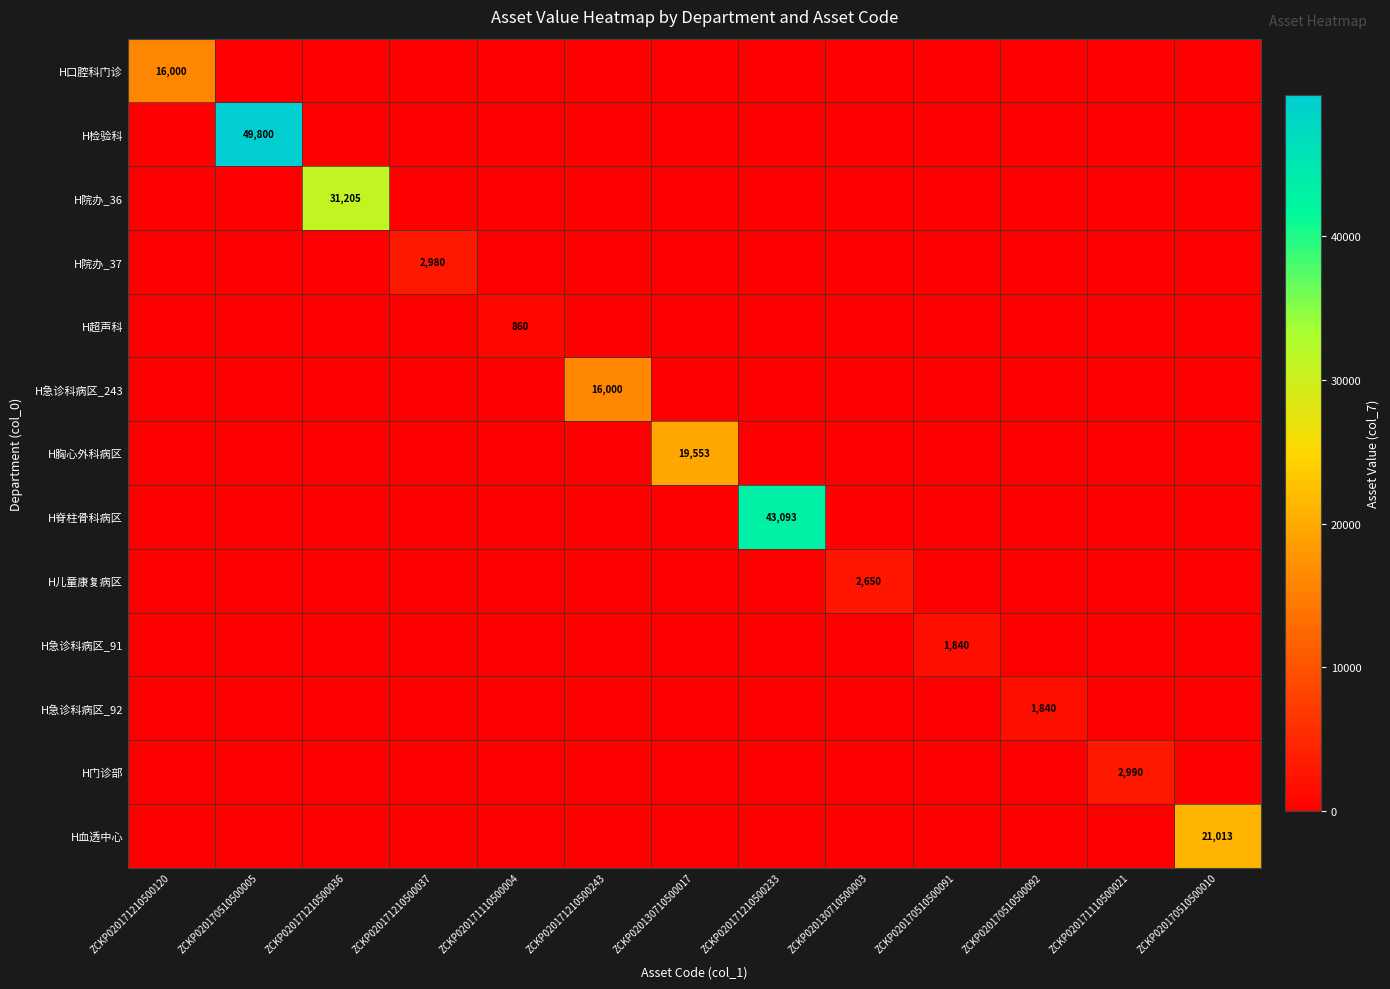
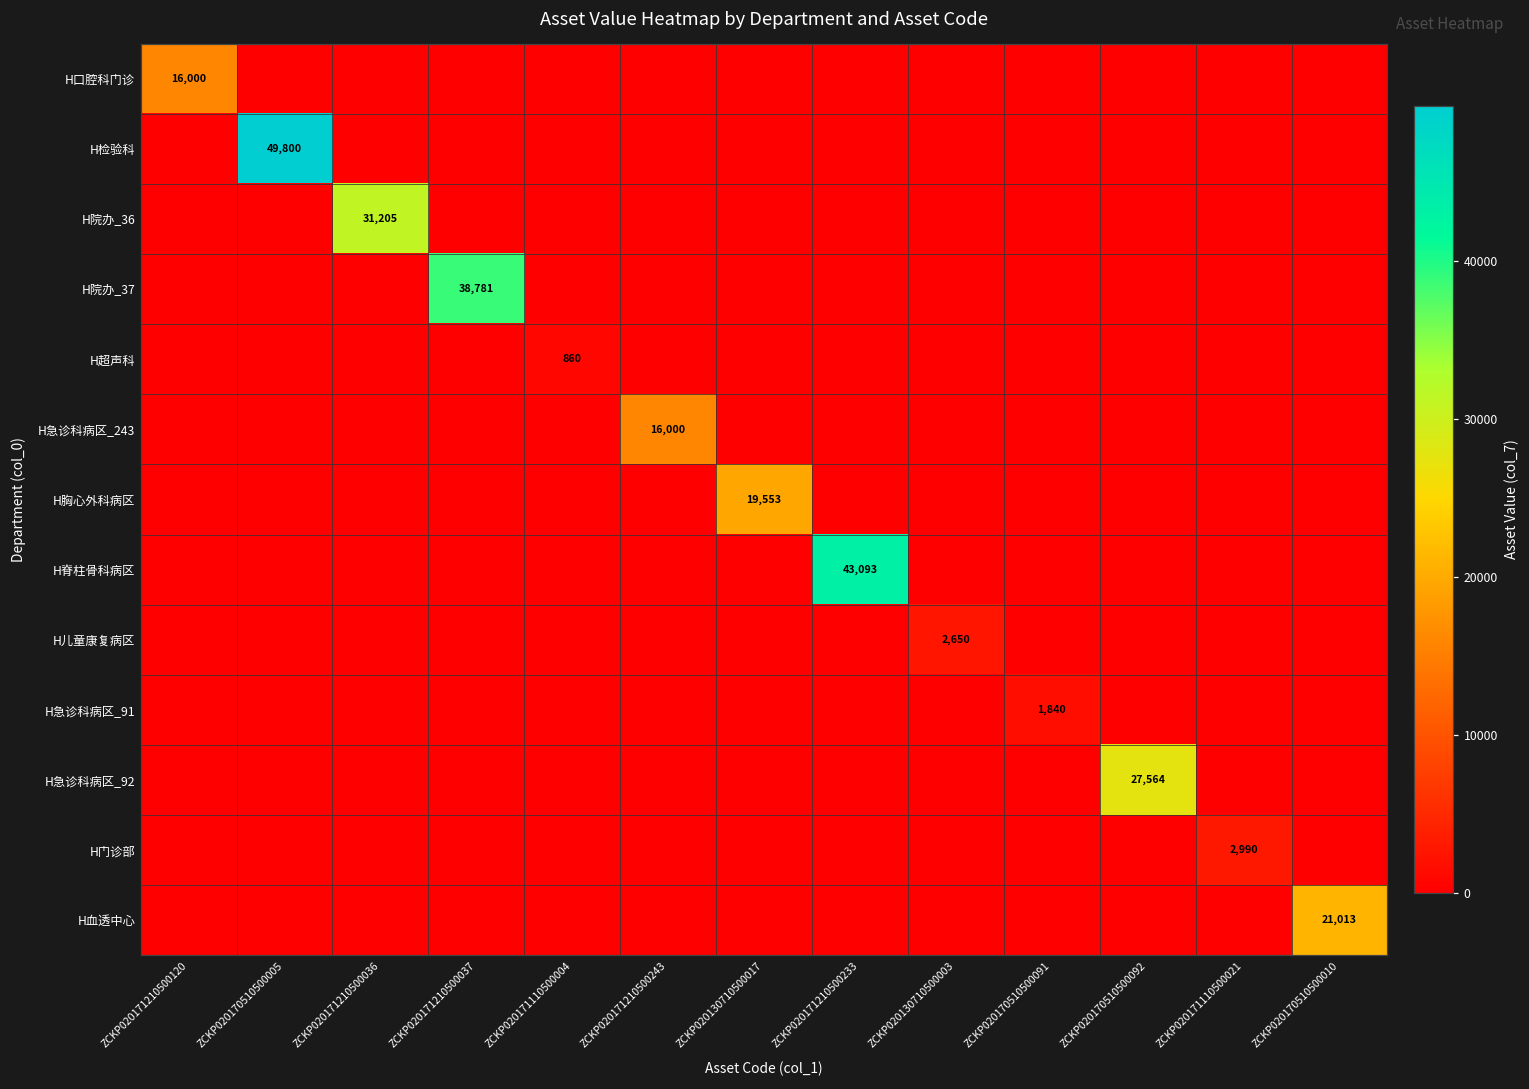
  {
    "H口腔科门诊": {
      "ZCKP020171210500120": "16,000"
    },
    "H检验科": {
      "ZCKP020170510500005": "49,800"
    },
    "H院办_36": {
      "ZCKP020171210500036": "31,205"
    },
    "H院办_37": {
-     "ZCKP020171210500037": "2,980"
+     "ZCKP020171210500037": "38,781"
    },
    "H超声科": {
      "ZCKP020171110500004": "860"
    },
    "H急诊科病区_243": {
      "ZCKP020171210500243": "16,000"
    },
    "H胸心外科病区": {
      "ZCKP020130710500017": "19,553"
    },
    "H脊柱骨科病区": {
      "ZCKP020171210500233": "43,093"
    },
    "H儿童康复病区": {
      "ZCKP020130710500003": "2,650"
    },
    "H急诊科病区_91": {
      "ZCKP020170510500091": "1,840"
    },
    "H急诊科病区_92": {
-     "ZCKP020170510500092": "1,840"
+     "ZCKP020170510500092": "27,564"
    },
    "H门诊部": {
      "ZCKP020171110500021": "2,990"
    },
    "H血透中心": {
      "ZCKP020170510500010": "21,013"
    }
  }
